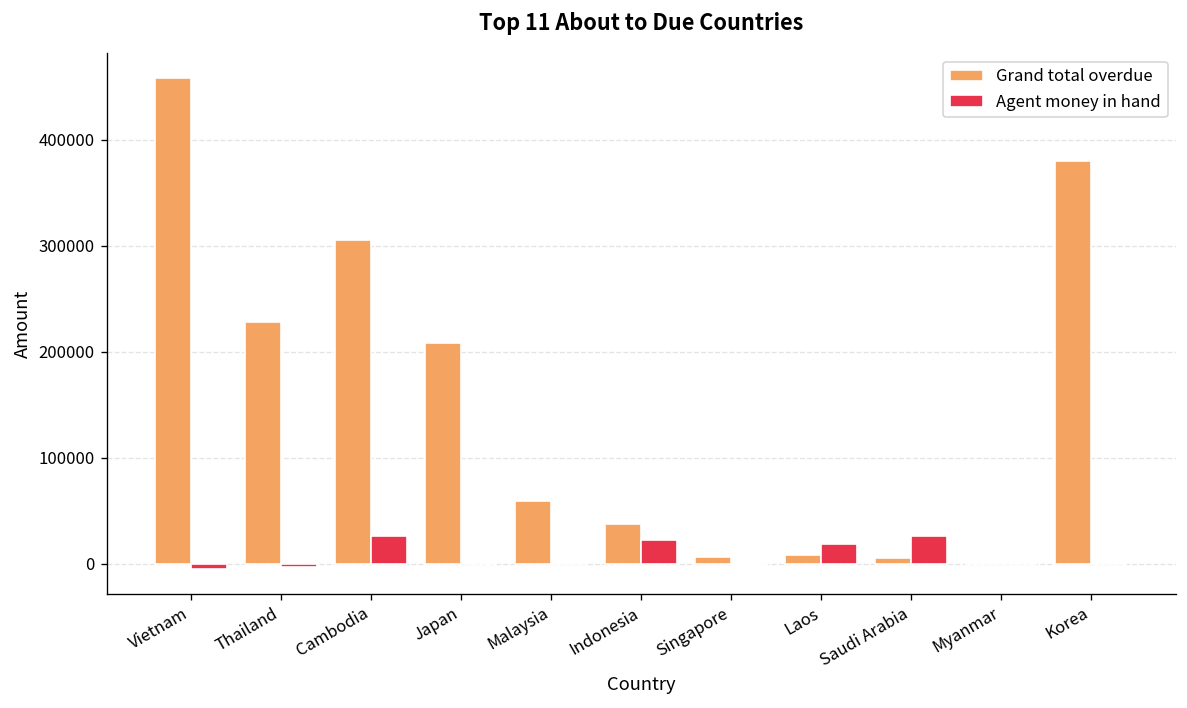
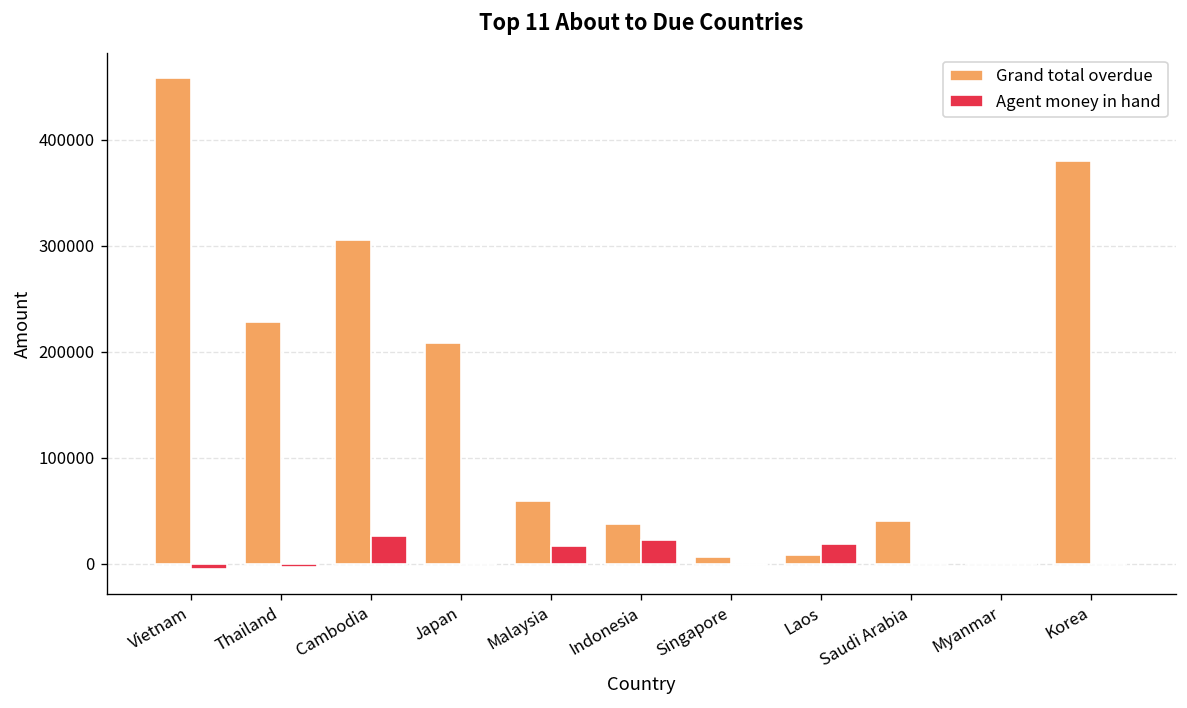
  {
    "Grand total overdue": {
      "Vietnam": 460000,
      "Thailand": 230000,
      "Cambodia": 310000,
      "Japan": 210000,
      "Malaysia": 60000,
      "Indonesia": 40000,
      "Singapore": 10000,
      "Laos": 10000,
-     "Saudi Arabia": 10000,
+     "Saudi Arabia": 40000,
      "Myanmar": 0,
      "Korea": 380000
    },
    "Agent money in hand": {
      "Vietnam": 0,
      "Cambodia": 30000,
      "Japan": 0,
-     "Malaysia": 0,
+     "Malaysia": 20000,
      "Indonesia": 20000,
      "Laos": 20000,
-     "Saudi Arabia": 30000,
+     "Saudi Arabia": 0,
      "Myanmar": 0,
      "Korea": 0
    }
  }
